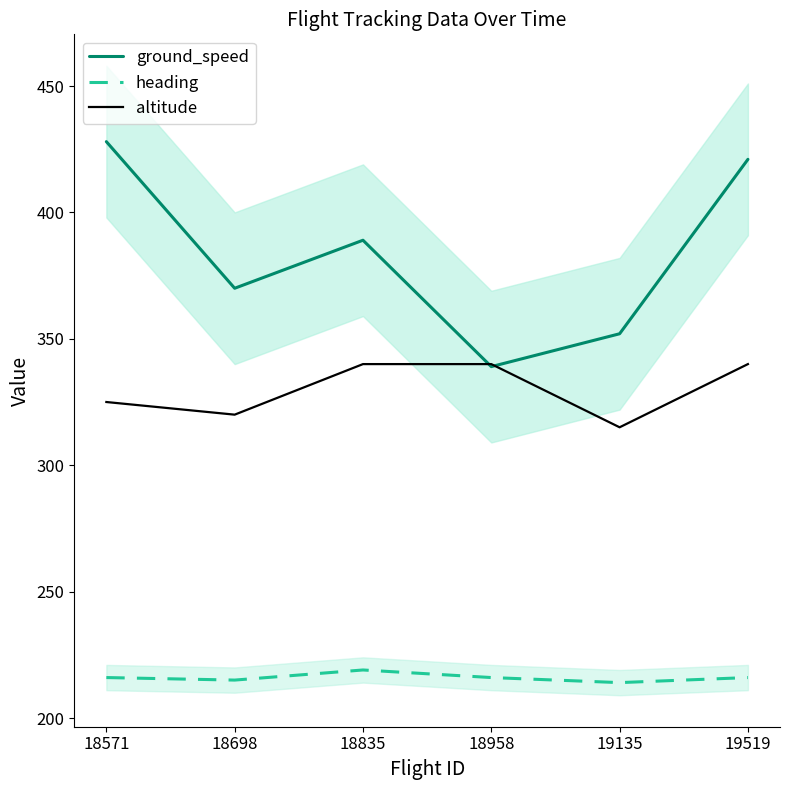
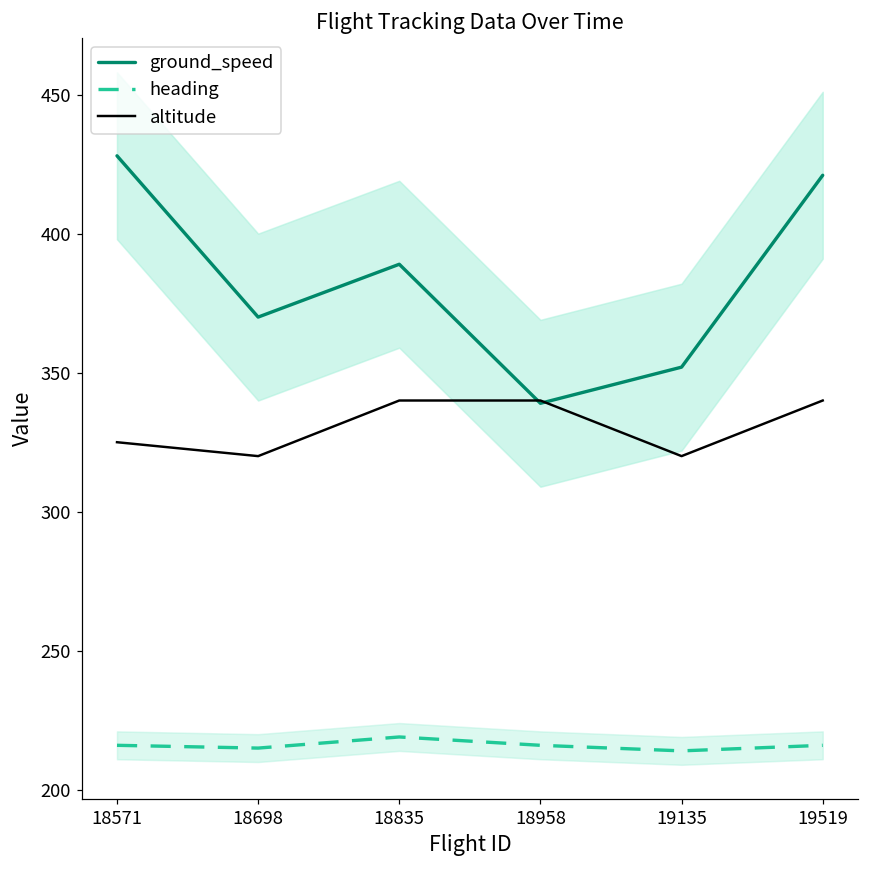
  {
    "ground_speed": {
      "18571": 428,
      "18698": 370,
      "18835": 389,
      "19135": 352,
      "19519": 421
    },
    "heading": {
      "18571": 216,
      "18698": 215,
      "18835": 219,
      "18958": 216,
      "19135": 214,
      "19519": 216
    },
    "altitude": {
      "18571": 325,
      "18698": 320,
      "18835": 340,
-     "19135": 315,
+     "19135": 320,
      "19519": 340
    }
  }
